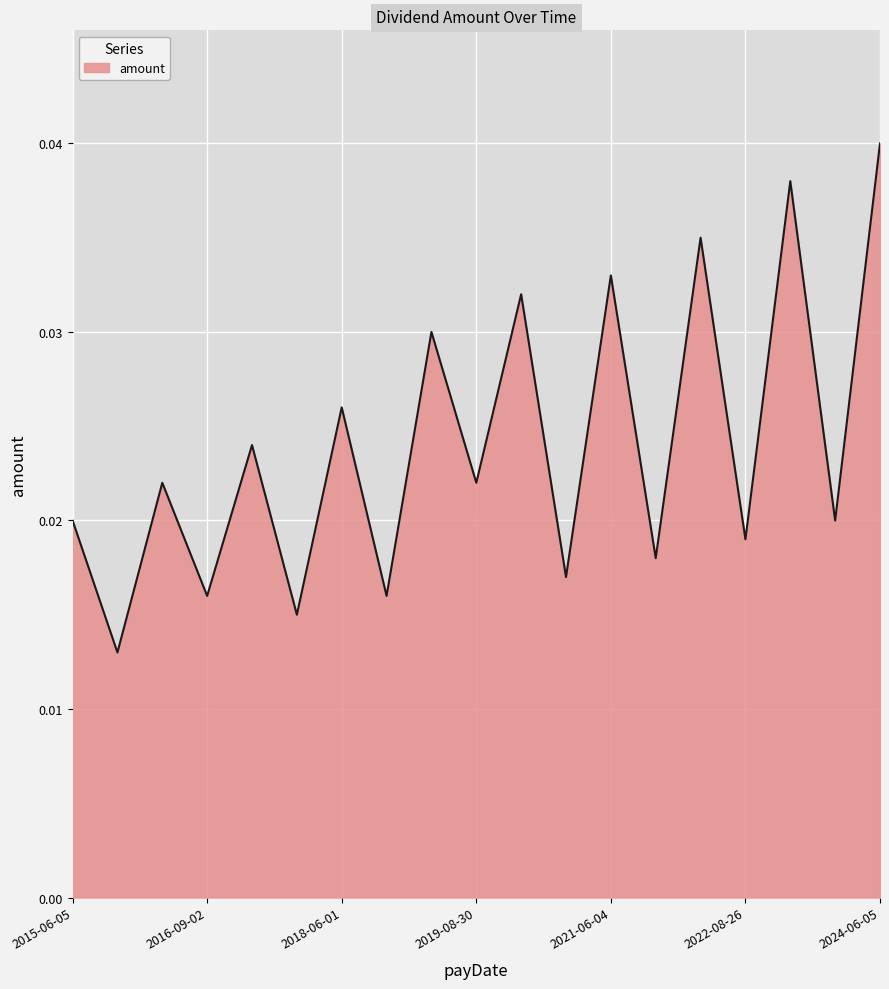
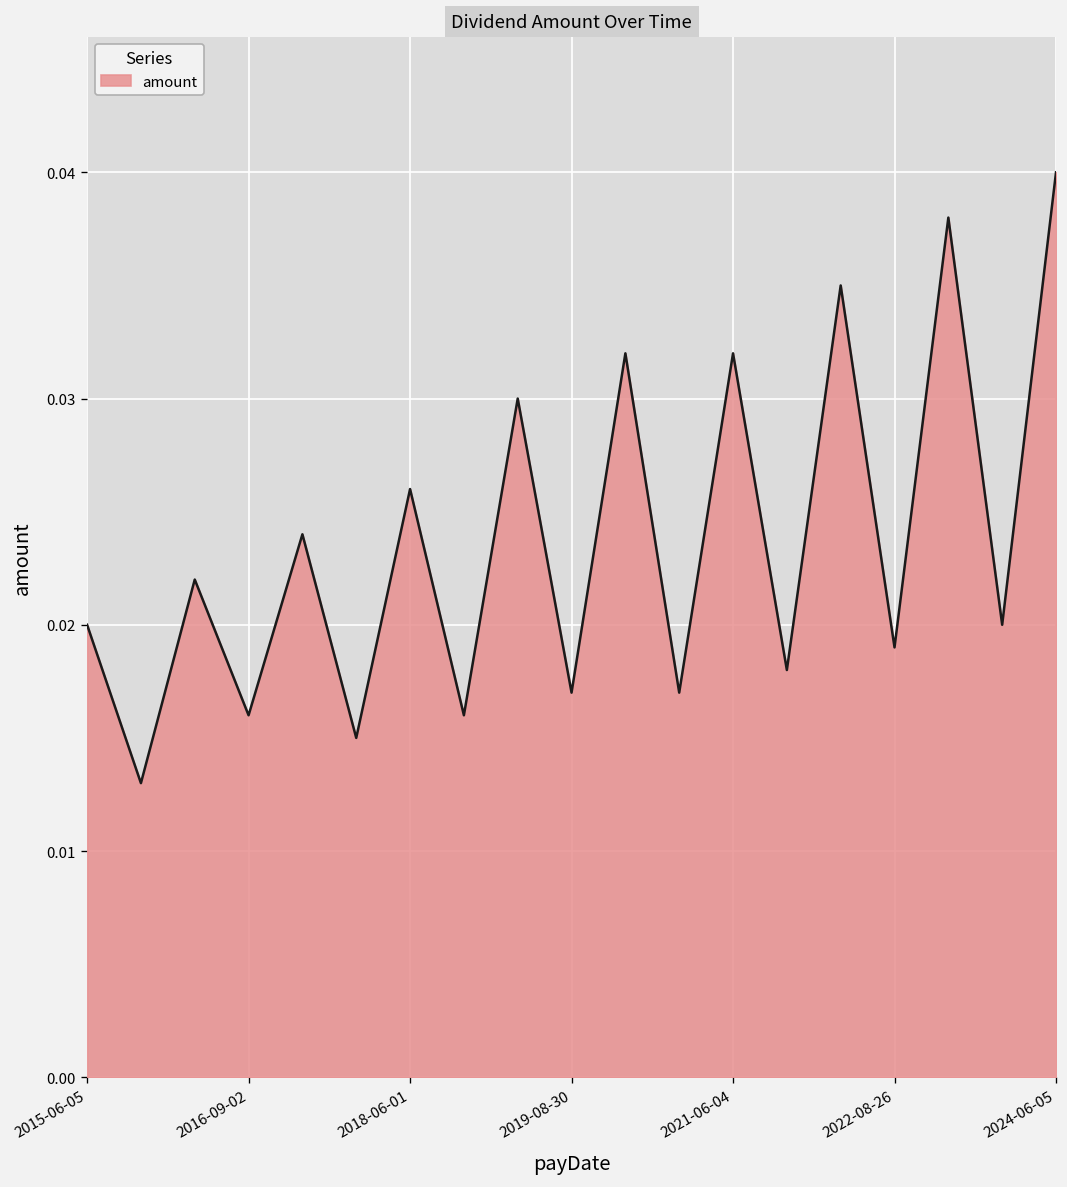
  {
    "2015-06-05": 0.020,
    "2016-09-02": 0.016,
    "2018-06-01": 0.026,
-   "2019-08-30": 0.022,
-   "2021-06-04": 0.033,
+   "2019-08-30": 0.017,
+   "2021-06-04": 0.032,
    "2022-08-26": 0.019,
    "2024-06-05": 0.040
  }
